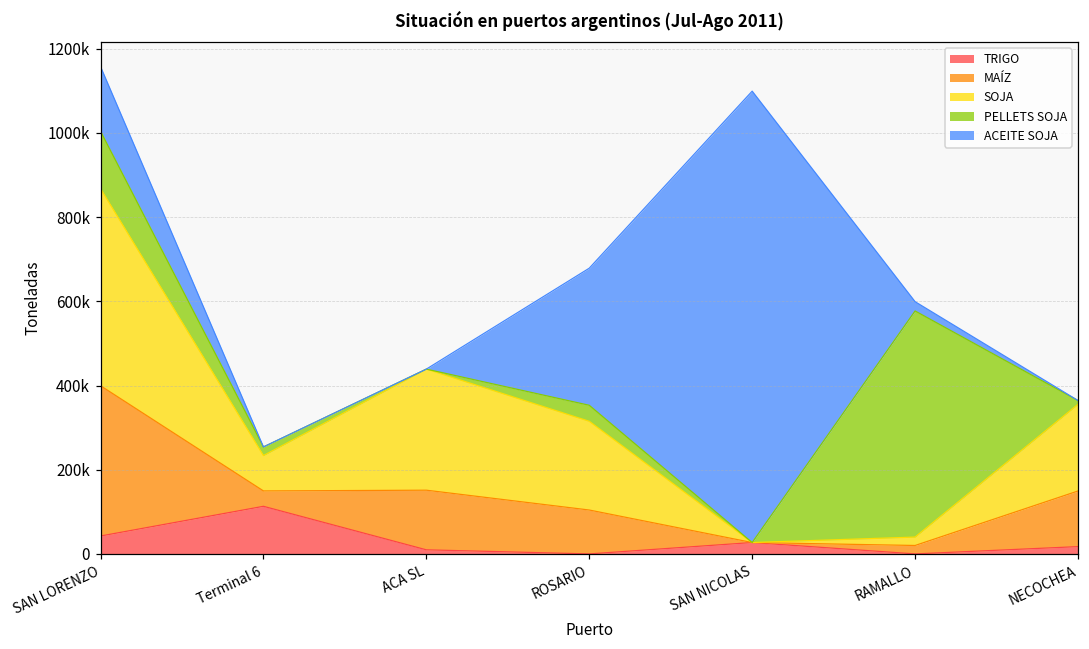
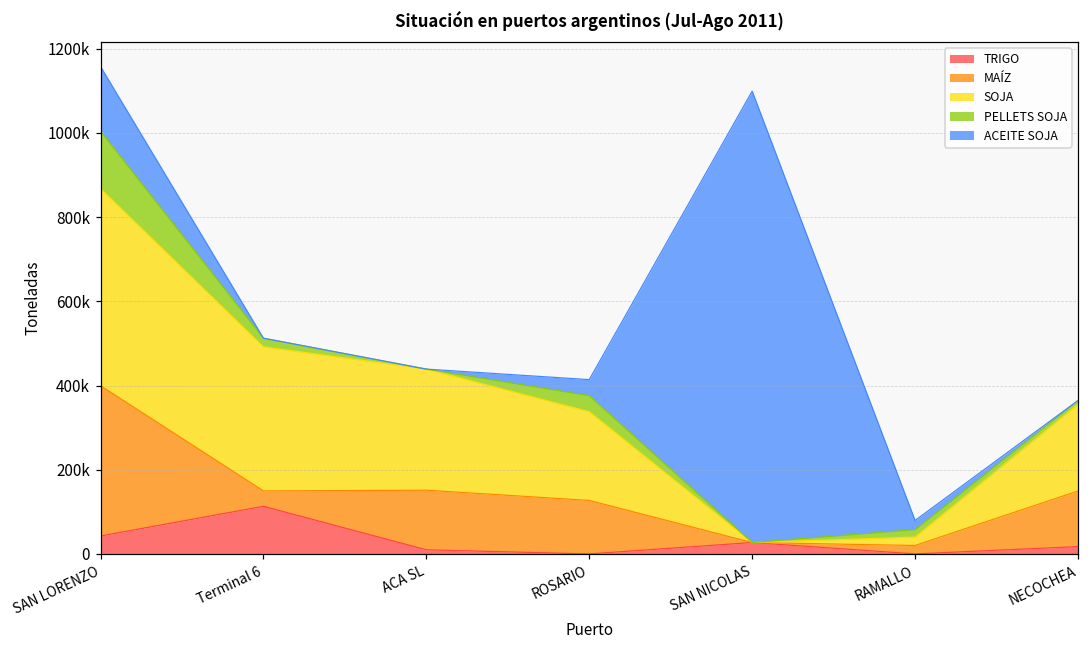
  {
    "TRIGO": {
      "SAN LORENZO": 40000,
      "Terminal 6": 110000,
      "ACA SL": 10000,
      "ROSARIO": 0,
      "RAMALLO": 0,
      "NECOCHEA": 20000
    },
    "MAÍZ": {
      "SAN LORENZO": 360000,
      "Terminal 6": 40000,
      "ACA SL": 140000,
-     "ROSARIO": 100000,
+     "ROSARIO": 130000,
      "RAMALLO": 20000,
      "NECOCHEA": 130000
    },
    "SOJA": {
      "SAN LORENZO": 470000,
-     "Terminal 6": 80000,
+     "Terminal 6": 340000,
      "ROSARIO": 210000,
      "RAMALLO": 20000,
      "NECOCHEA": 210000
    },
    "PELLETS SOJA": {
      "SAN LORENZO": 140000,
      "ROSARIO": 40000,
-     "RAMALLO": 540000
+     "RAMALLO": 20000
    },
    "ACEITE SOJA": {
      "SAN LORENZO": 150000,
-     "ROSARIO": 330000,
+     "ROSARIO": 40000,
      "SAN NICOLAS": 1070000,
      "RAMALLO": 20000
    }
  }
